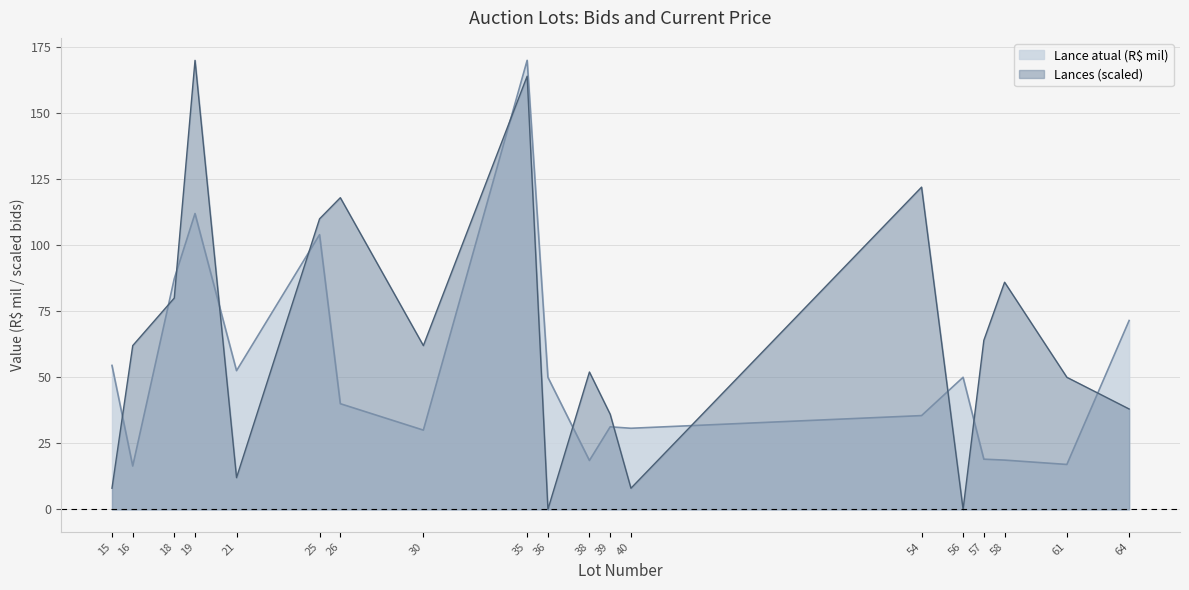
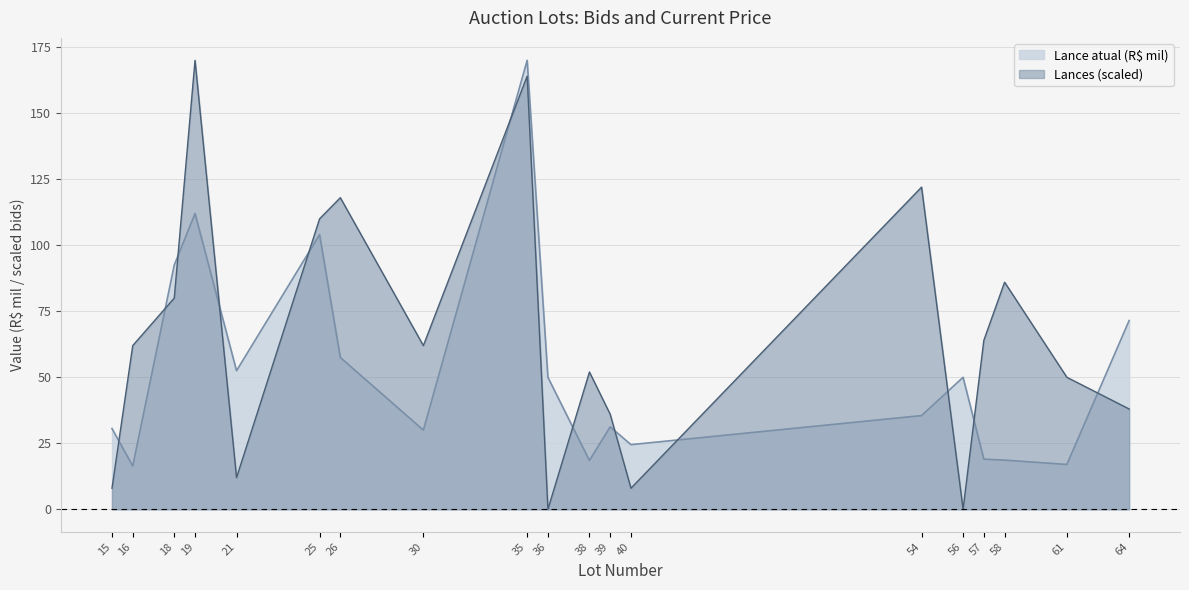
  {
    "Lance atual (R$ mil)": {
-     "15": 55,
+     "15": 31,
      "16": 16,
-     "18": 87,
+     "18": 93,
      "19": 112,
      "21": 53,
      "25": 104,
-     "26": 40,
+     "26": 58,
      "30": 30,
      "35": 170,
      "36": 50,
      "38": 19,
      "39": 31,
-     "40": 31,
+     "40": 25,
      "54": 36,
      "56": 50,
      "57": 19,
      "58": 19,
      "61": 17,
      "64": 72
    },
    "Lances (scaled)": {
      "15": 8,
      "16": 62,
      "18": 80,
      "19": 170,
      "21": 12,
      "25": 110,
      "26": 118,
      "30": 62,
      "35": 164,
      "36": 0,
      "38": 52,
      "39": 36,
      "40": 8,
      "54": 122,
      "56": 0,
      "57": 64,
      "58": 86,
      "61": 50,
      "64": 38
    }
  }
